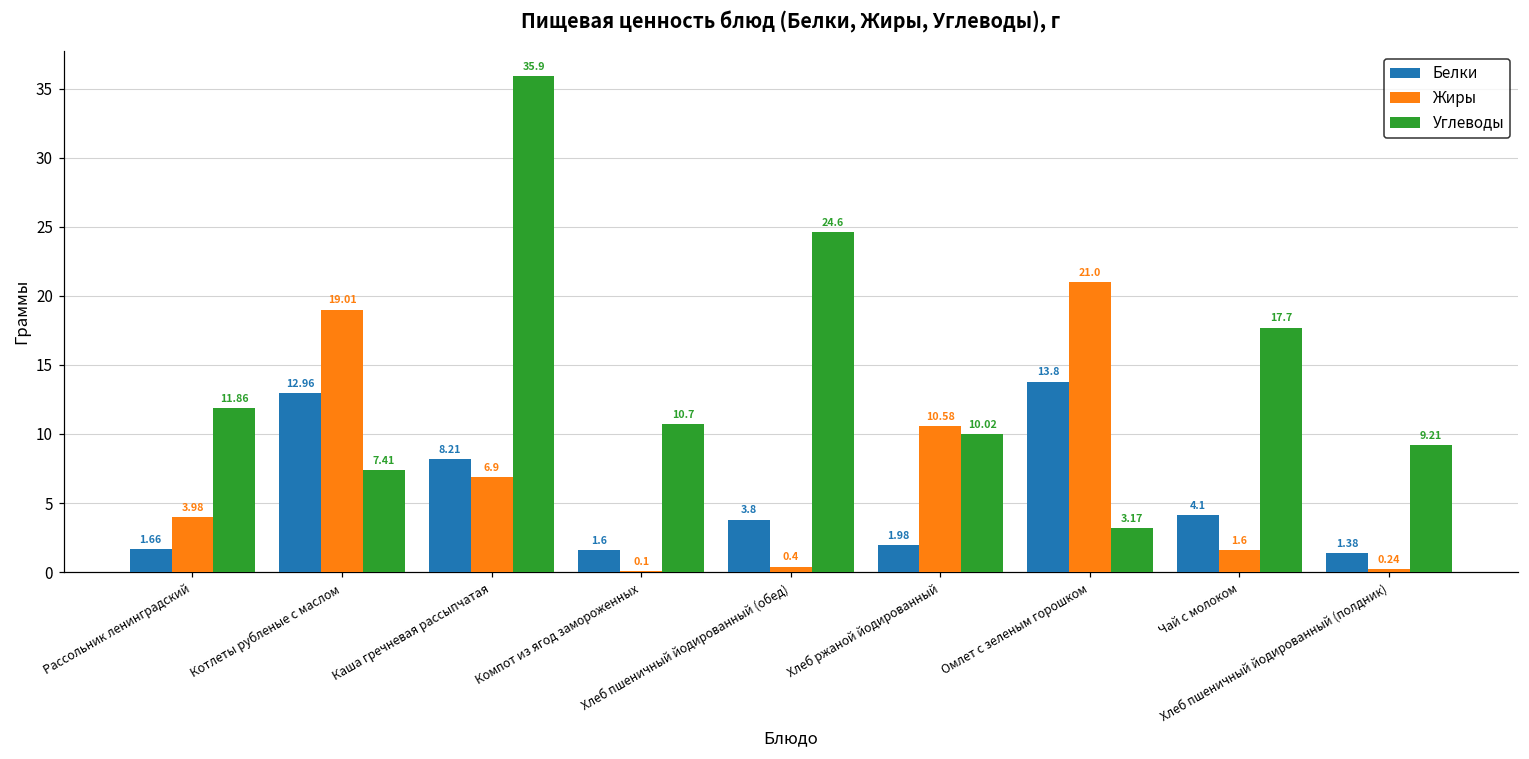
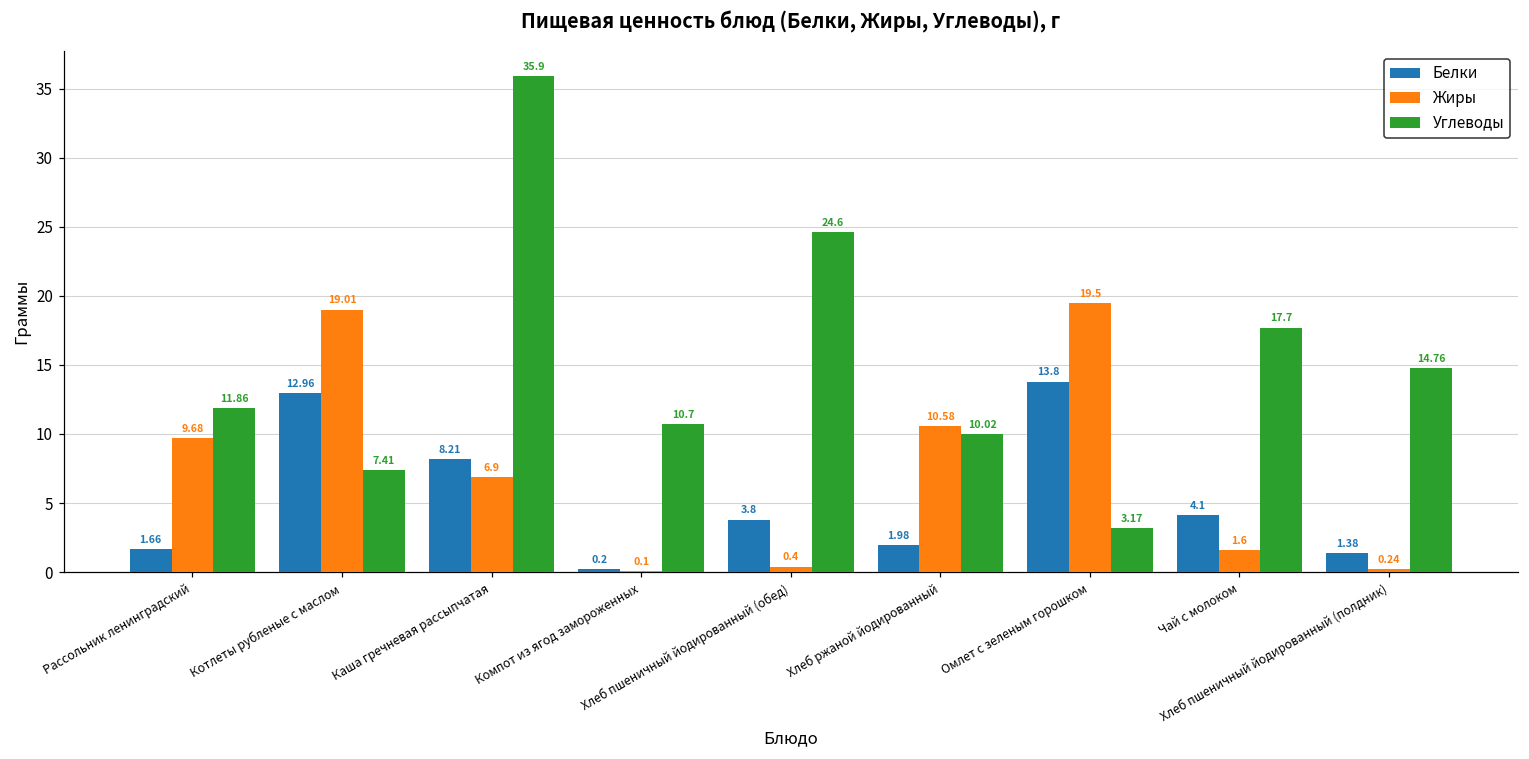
  {
    "Белки": {
      "Рассольник ленинградский": 1.66,
      "Котлеты рубленые с маслом": 12.96,
      "Каша гречневая рассыпчатая": 8.21,
-     "Компот из ягод замороженных": 1.6,
+     "Компот из ягод замороженных": 0.2,
      "Хлеб пшеничный йодированный (обед)": 3.8,
      "Хлеб ржаной йодированный": 1.98,
      "Омлет с зеленым горошком": 13.8,
      "Чай с молоком": 4.1,
      "Хлеб пшеничный йодированный (полдник)": 1.38
    },
    "Жиры": {
-     "Рассольник ленинградский": 3.98,
+     "Рассольник ленинградский": 9.68,
      "Котлеты рубленые с маслом": 19.01,
      "Каша гречневая рассыпчатая": 6.9,
      "Компот из ягод замороженных": 0.1,
      "Хлеб пшеничный йодированный (обед)": 0.4,
      "Хлеб ржаной йодированный": 10.58,
-     "Омлет с зеленым горошком": 21.0,
+     "Омлет с зеленым горошком": 19.5,
      "Чай с молоком": 1.6,
      "Хлеб пшеничный йодированный (полдник)": 0.24
    },
    "Углеводы": {
      "Рассольник ленинградский": 11.86,
      "Котлеты рубленые с маслом": 7.41,
      "Каша гречневая рассыпчатая": 35.9,
      "Компот из ягод замороженных": 10.7,
      "Хлеб пшеничный йодированный (обед)": 24.6,
      "Хлеб ржаной йодированный": 10.02,
      "Омлет с зеленым горошком": 3.17,
      "Чай с молоком": 17.7,
-     "Хлеб пшеничный йодированный (полдник)": 9.21
+     "Хлеб пшеничный йодированный (полдник)": 14.76
    }
  }
